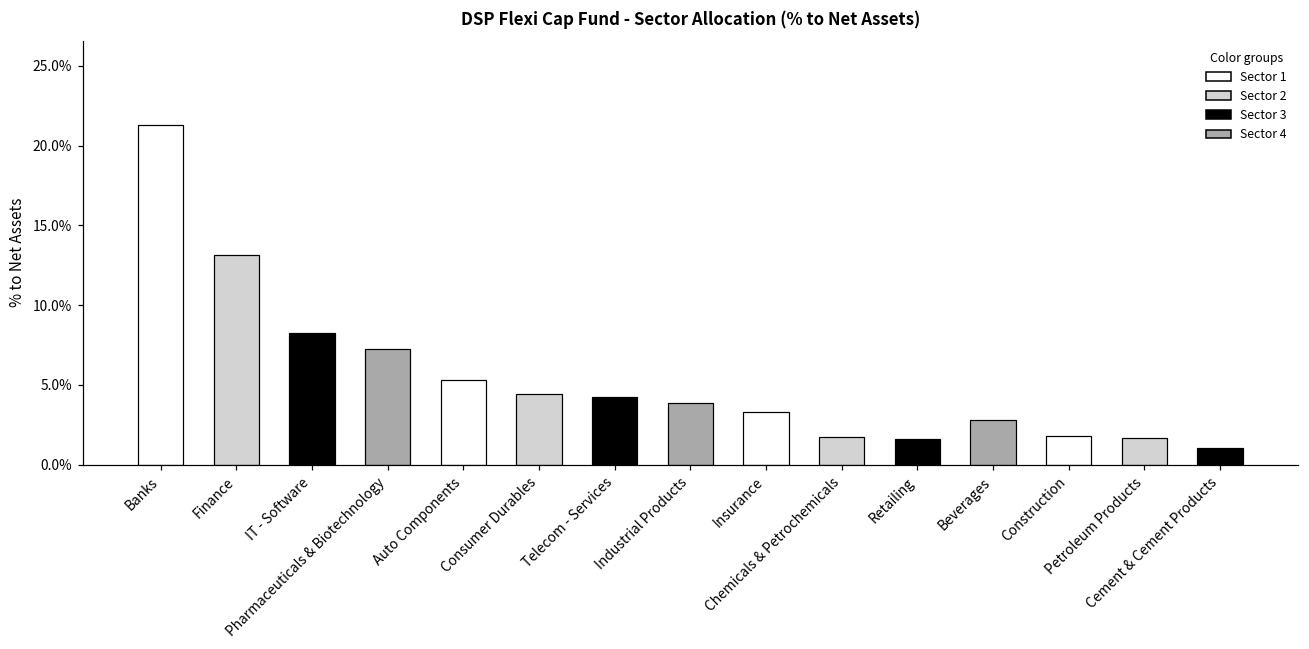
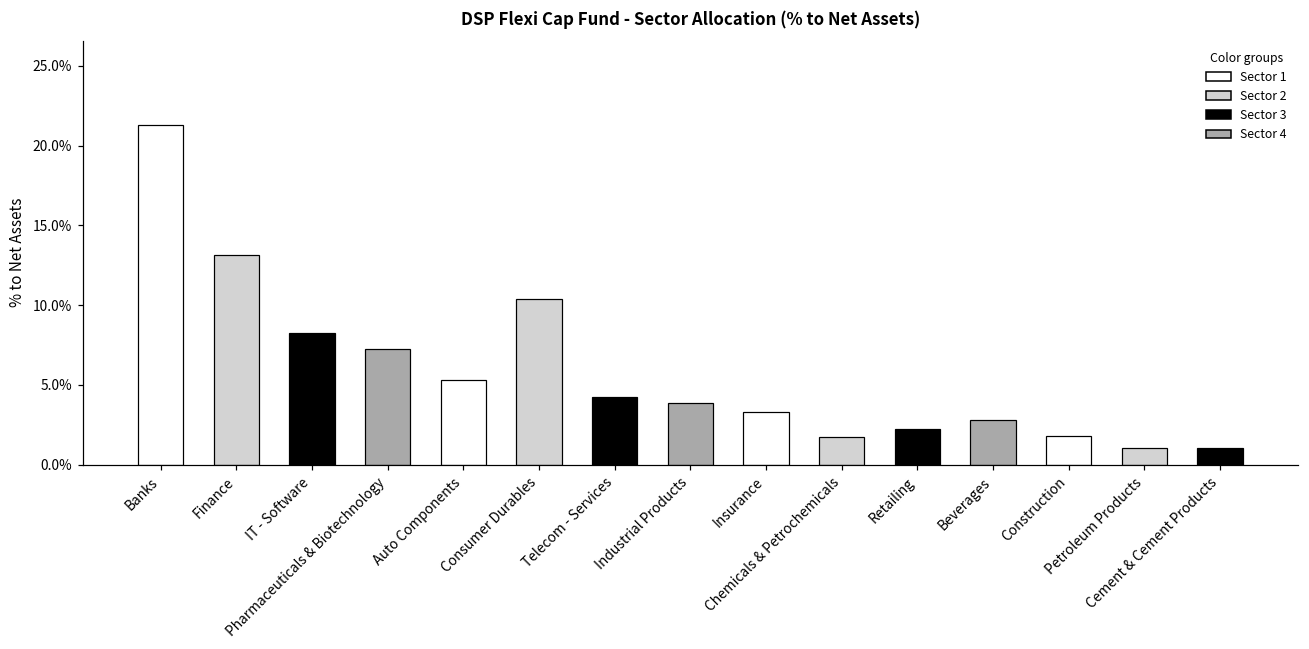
  {
    "Banks": "21.3%",
    "Finance": "13.1%",
    "IT - Software": "8.3%",
    "Pharmaceuticals & Biotechnology": "7.3%",
    "Auto Components": "5.3%",
-   "Consumer Durables": "4.4%",
+   "Consumer Durables": "10.4%",
    "Telecom - Services": "4.3%",
    "Industrial Products": "3.9%",
    "Insurance": "3.3%",
    "Chemicals & Petrochemicals": "1.8%",
-   "Retailing": "1.6%",
+   "Retailing": "2.3%",
    "Beverages": "2.8%",
    "Construction": "1.8%",
-   "Petroleum Products": "1.7%",
+   "Petroleum Products": "1.1%",
    "Cement & Cement Products": "1.1%"
  }
